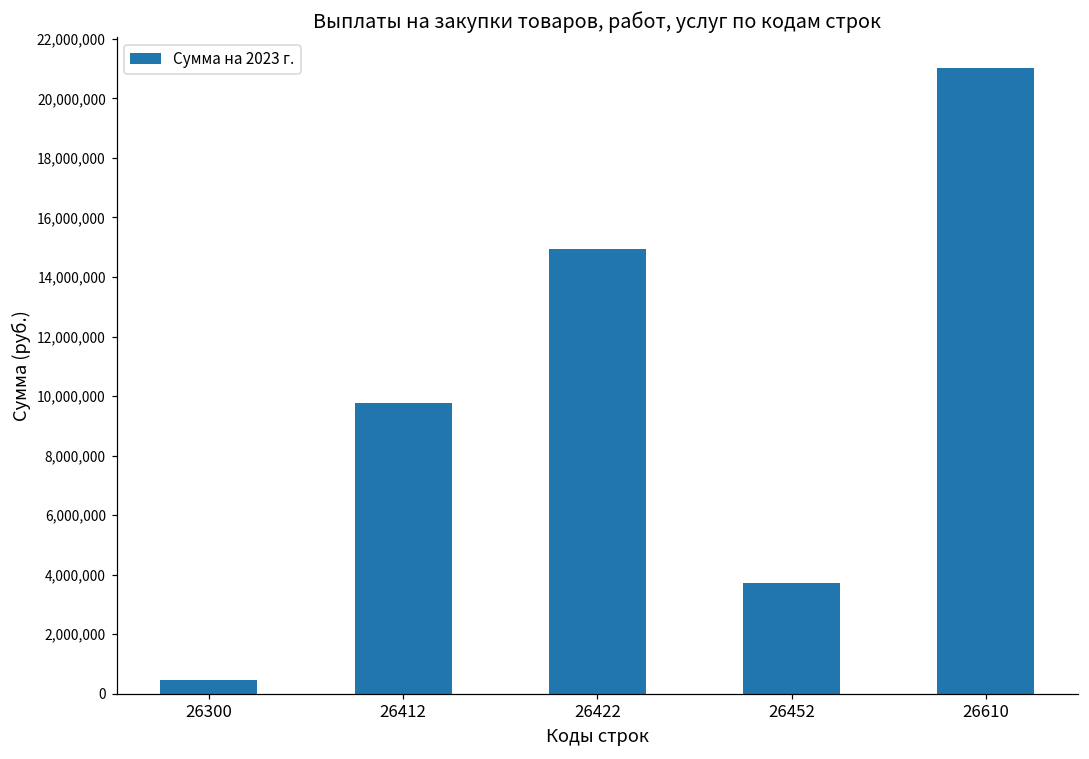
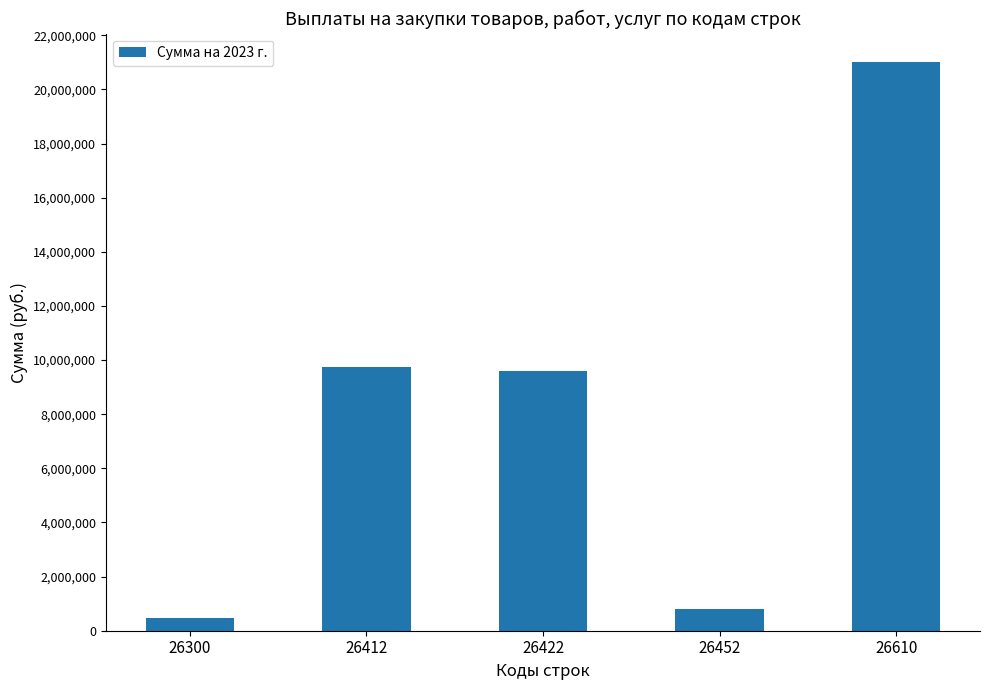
  {
    "26300": "500,000",
    "26412": "9,800,000",
-   "26422": "14,900,000",
-   "26452": "3,700,000",
+   "26422": "9,600,000",
+   "26452": "800,000",
    "26610": "21,000,000"
  }
